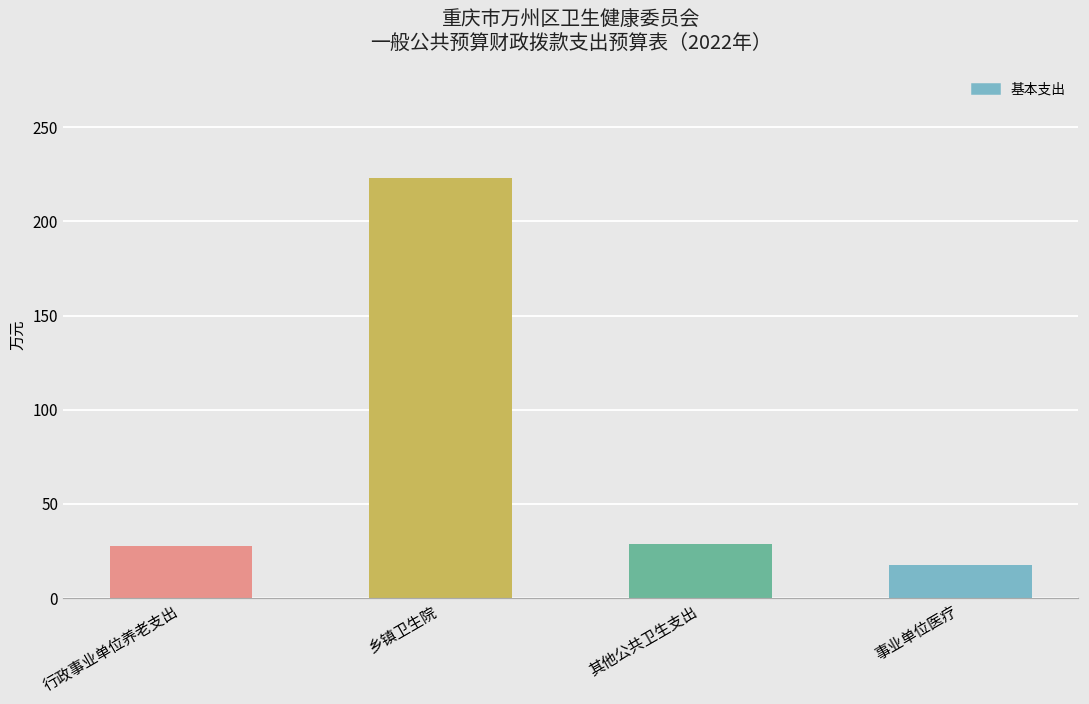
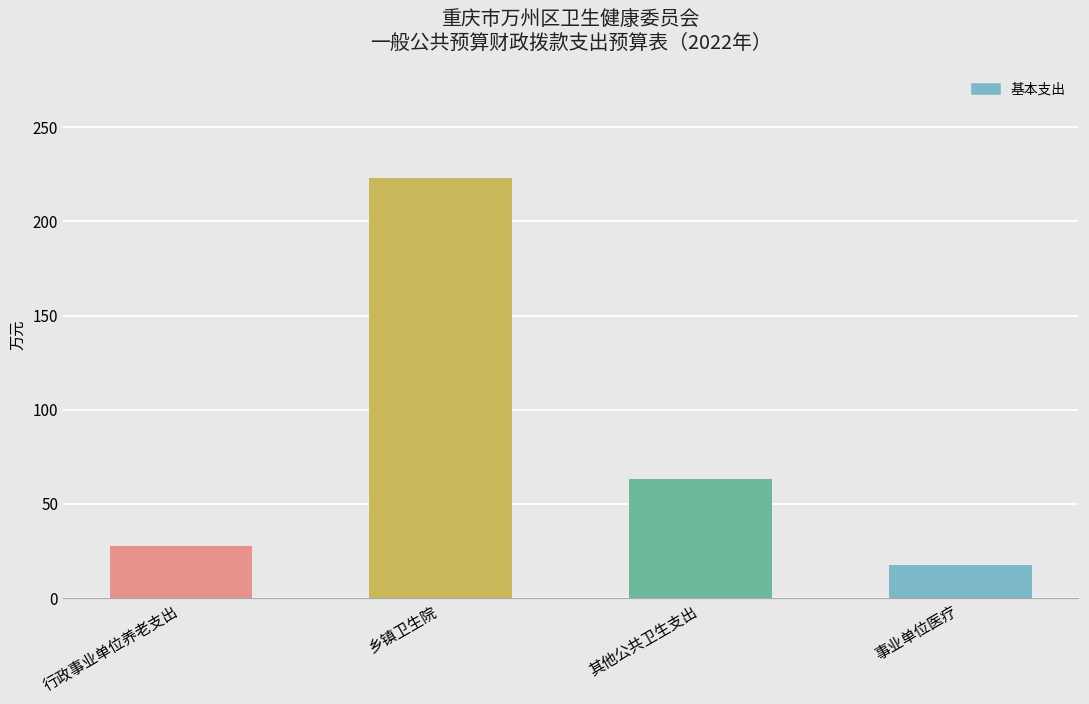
  {
    "行政事业单位养老支出": 28,
    "乡镇卫生院": 223,
-   "其他公共卫生支出": 28,
+   "其他公共卫生支出": 63,
    "事业单位医疗": 17
  }
